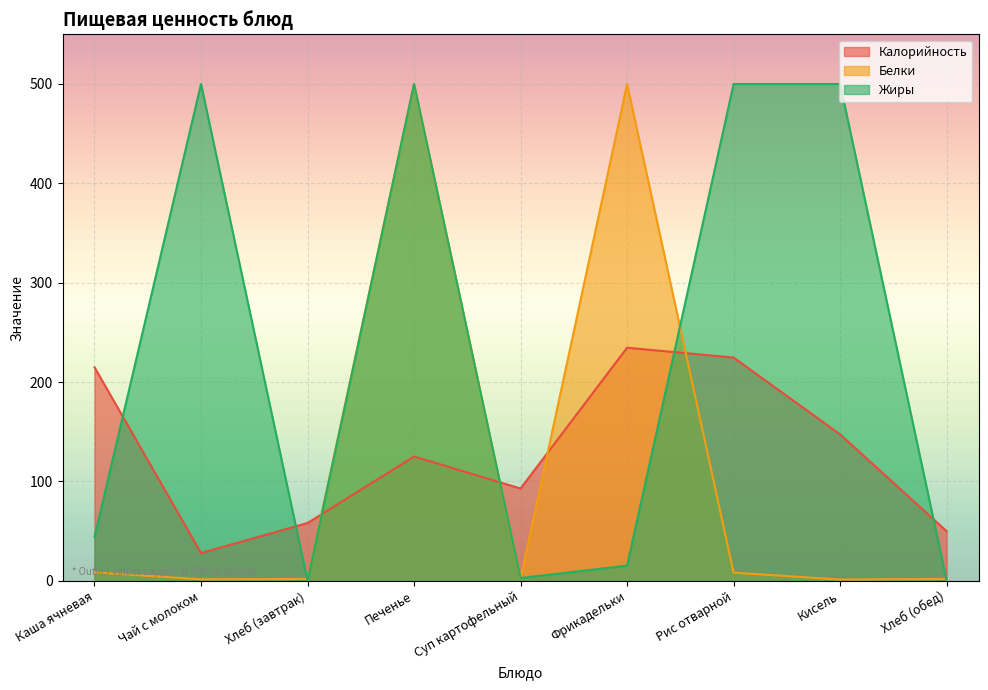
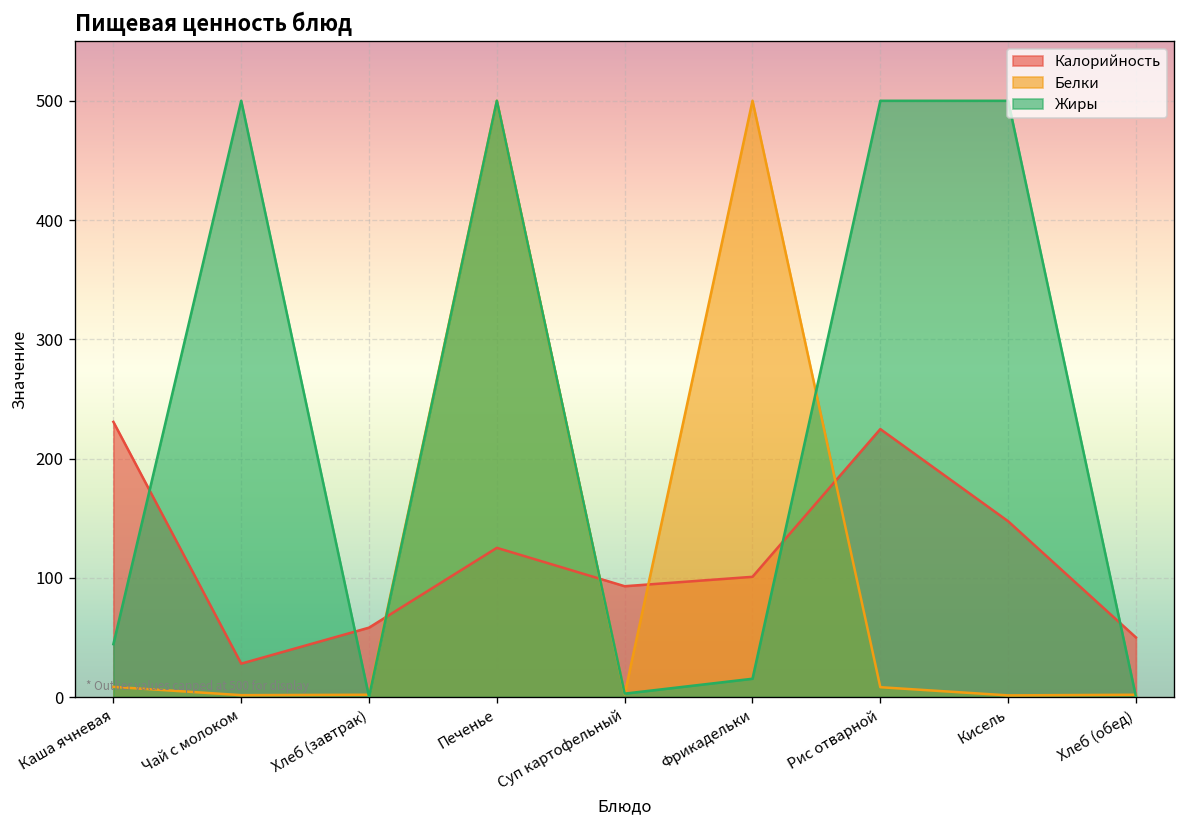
  {
    "Калорийность": {
-     "Каша ячневая": 210,
+     "Каша ячневая": 230,
      "Чай с молоком": 30,
      "Хлеб (завтрак)": 60,
      "Печенье": 130,
      "Суп картофельный": 90,
-     "Фрикадельки": 230,
+     "Фрикадельки": 100,
      "Рис отварной": 220,
      "Кисель": 150,
      "Хлеб (обед)": 50
    },
    "Белки": {
      "Каша ячневая": 10,
      "Чай с молоком": 0,
      "Фрикадельки": 500,
      "Рис отварной": 10,
      "Кисель": 0
    },
    "Жиры": {
      "Каша ячневая": 40,
      "Чай с молоком": 500,
      "Фрикадельки": 20,
      "Рис отварной": 500
    }
  }
